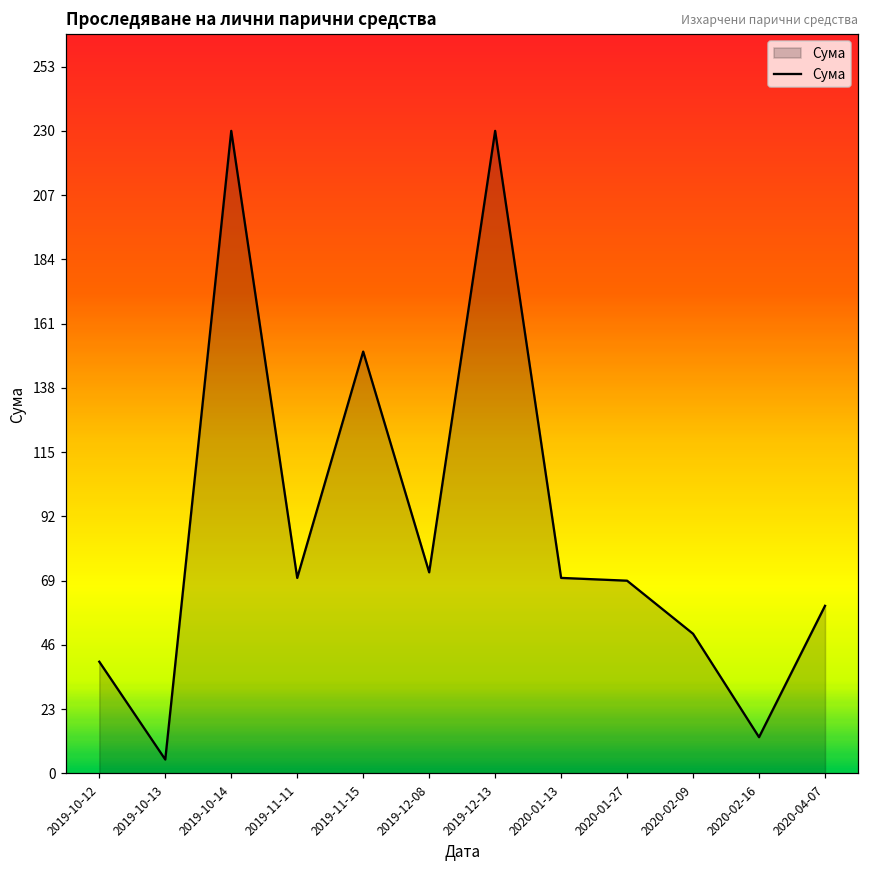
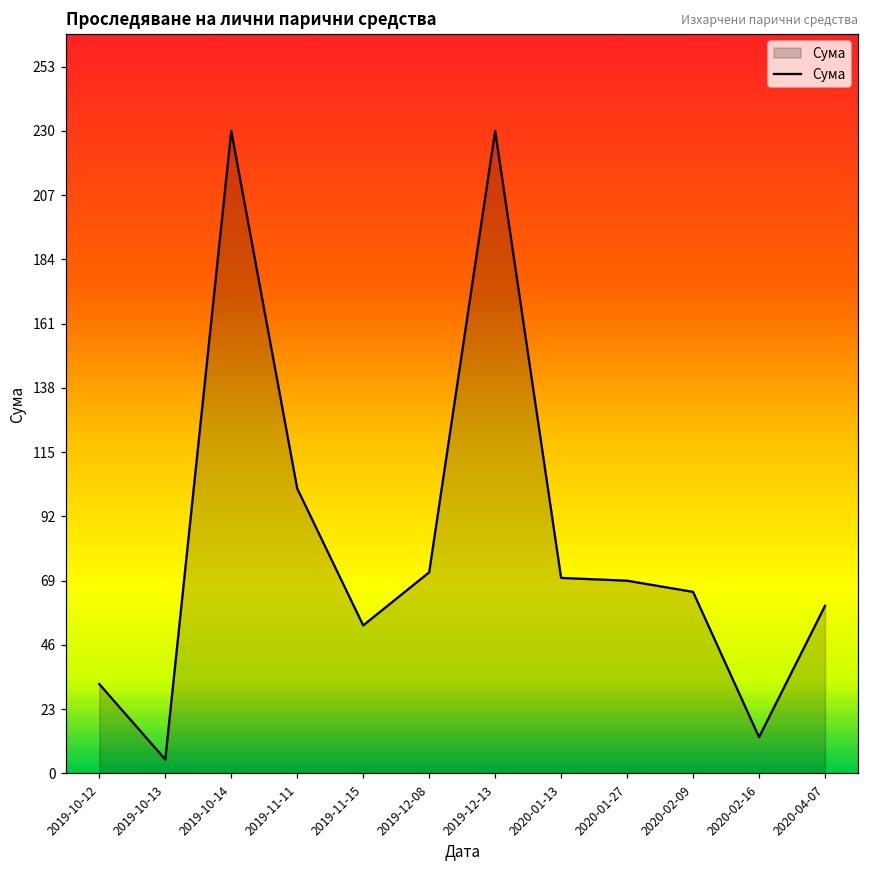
  {
-   "2019-10-12": 40,
+   "2019-10-12": 32,
    "2019-10-13": 5,
    "2019-10-14": 230,
-   "2019-11-11": 70,
-   "2019-11-15": 151,
+   "2019-11-11": 102,
+   "2019-11-15": 53,
    "2019-12-08": 72,
    "2019-12-13": 230,
    "2020-01-13": 70,
    "2020-01-27": 69,
-   "2020-02-09": 50,
+   "2020-02-09": 65,
    "2020-02-16": 13,
    "2020-04-07": 60
  }
